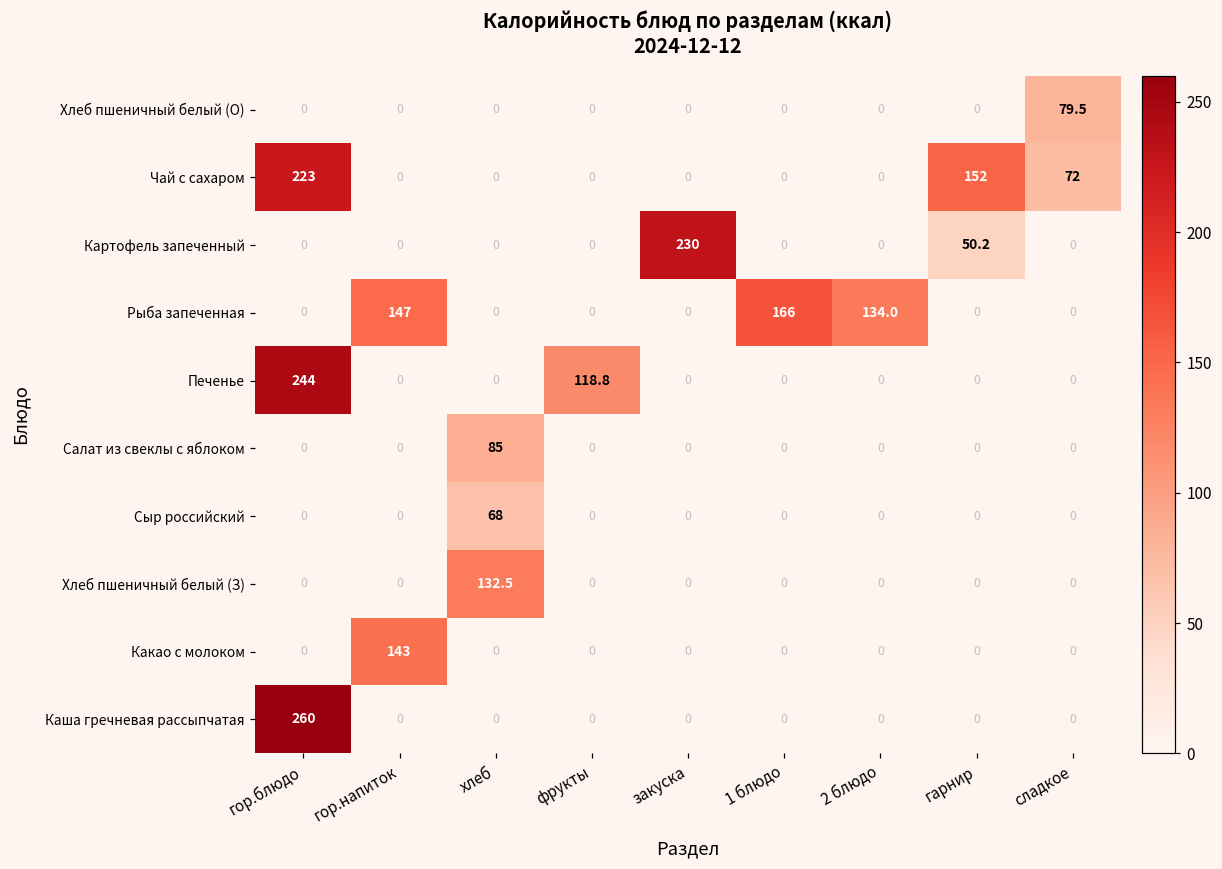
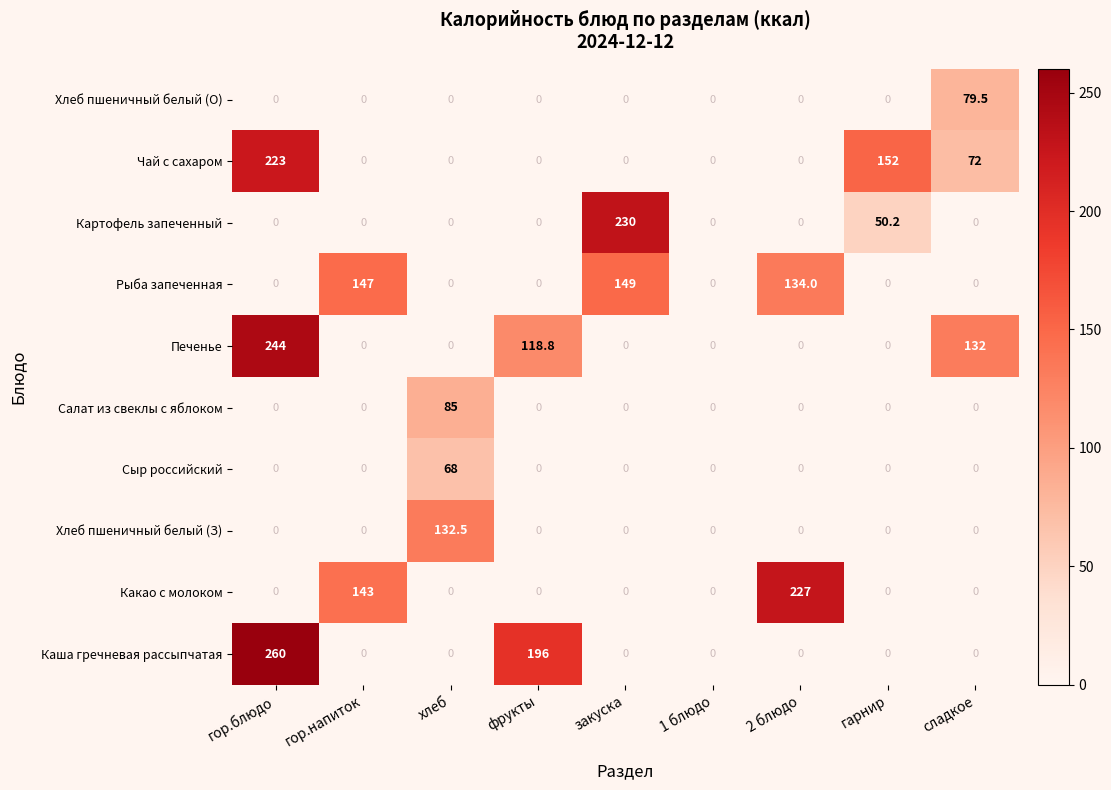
  {
    "Хлеб пшеничный белый (О)": {
      "гор.блюдо": 0,
      "гор.напиток": 0,
      "хлеб": 0,
      "фрукты": 0,
      "закуска": 0,
      "1 блюдо": 0,
      "2 блюдо": 0,
      "гарнир": 0,
      "сладкое": 79.5
    },
    "Чай с сахаром": {
      "гор.блюдо": 223,
      "гор.напиток": 0,
      "хлеб": 0,
      "фрукты": 0,
      "закуска": 0,
      "1 блюдо": 0,
      "2 блюдо": 0,
      "гарнир": 152,
      "сладкое": 72
    },
    "Картофель запеченный": {
      "гор.блюдо": 0,
      "гор.напиток": 0,
      "хлеб": 0,
      "фрукты": 0,
      "закуска": 230,
      "1 блюдо": 0,
      "2 блюдо": 0,
      "гарнир": 50.2,
      "сладкое": 0
    },
    "Рыба запеченная": {
      "гор.блюдо": 0,
      "гор.напиток": 147,
      "хлеб": 0,
      "фрукты": 0,
-     "закуска": 0,
-     "1 блюдо": 166,
+     "закуска": 149,
+     "1 блюдо": 0,
      "2 блюдо": 134.0,
      "гарнир": 0,
      "сладкое": 0
    },
    "Печенье": {
      "гор.блюдо": 244,
      "гор.напиток": 0,
      "хлеб": 0,
      "фрукты": 118.8,
      "закуска": 0,
      "1 блюдо": 0,
      "2 блюдо": 0,
      "гарнир": 0,
-     "сладкое": 0
+     "сладкое": 132
    },
    "Салат из свеклы с яблоком": {
      "гор.блюдо": 0,
      "гор.напиток": 0,
      "хлеб": 85,
      "фрукты": 0,
      "закуска": 0,
      "1 блюдо": 0,
      "2 блюдо": 0,
      "гарнир": 0,
      "сладкое": 0
    },
    "Сыр российский": {
      "гор.блюдо": 0,
      "гор.напиток": 0,
      "хлеб": 68,
      "фрукты": 0,
      "закуска": 0,
      "1 блюдо": 0,
      "2 блюдо": 0,
      "гарнир": 0,
      "сладкое": 0
    },
    "Хлеб пшеничный белый (З)": {
      "гор.блюдо": 0,
      "гор.напиток": 0,
      "хлеб": 132.5,
      "фрукты": 0,
      "закуска": 0,
      "1 блюдо": 0,
      "2 блюдо": 0,
      "гарнир": 0,
      "сладкое": 0
    },
    "Какао с молоком": {
      "гор.блюдо": 0,
      "гор.напиток": 143,
      "хлеб": 0,
      "фрукты": 0,
      "закуска": 0,
      "1 блюдо": 0,
-     "2 блюдо": 0,
+     "2 блюдо": 227,
      "гарнир": 0,
      "сладкое": 0
    },
    "Каша гречневая рассыпчатая": {
      "гор.блюдо": 260,
      "гор.напиток": 0,
      "хлеб": 0,
-     "фрукты": 0,
+     "фрукты": 196,
      "закуска": 0,
      "1 блюдо": 0,
      "2 блюдо": 0,
      "гарнир": 0,
      "сладкое": 0
    }
  }
